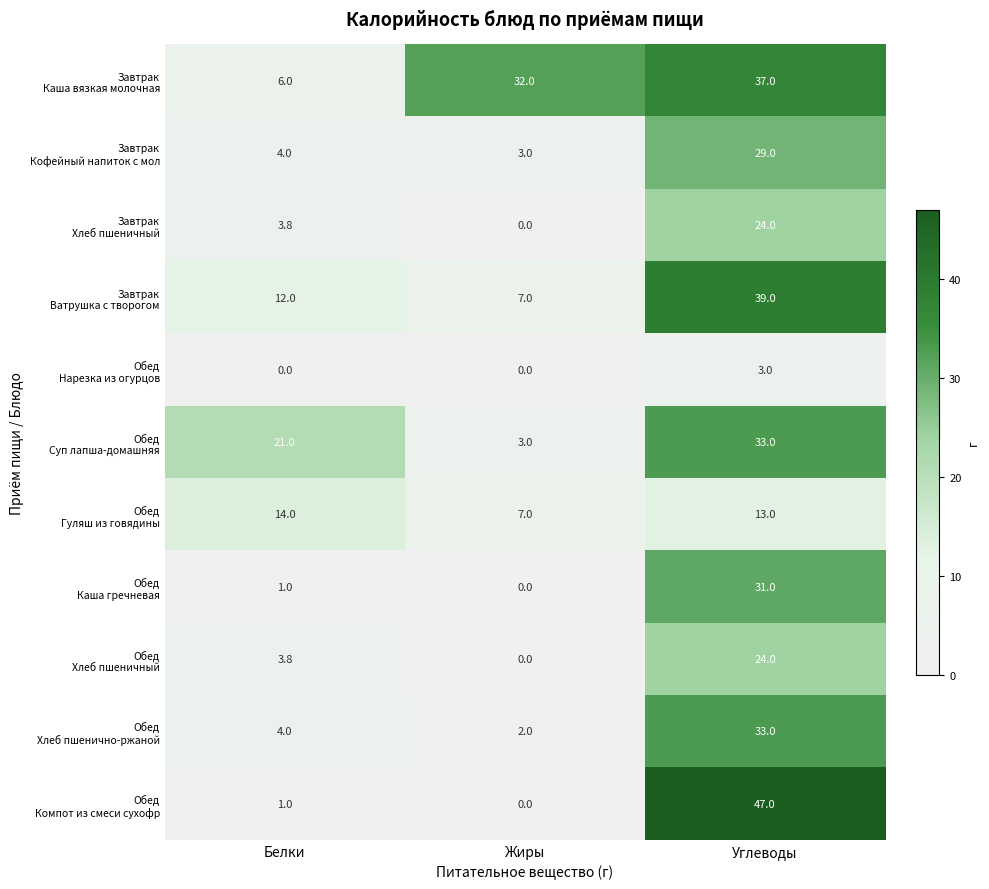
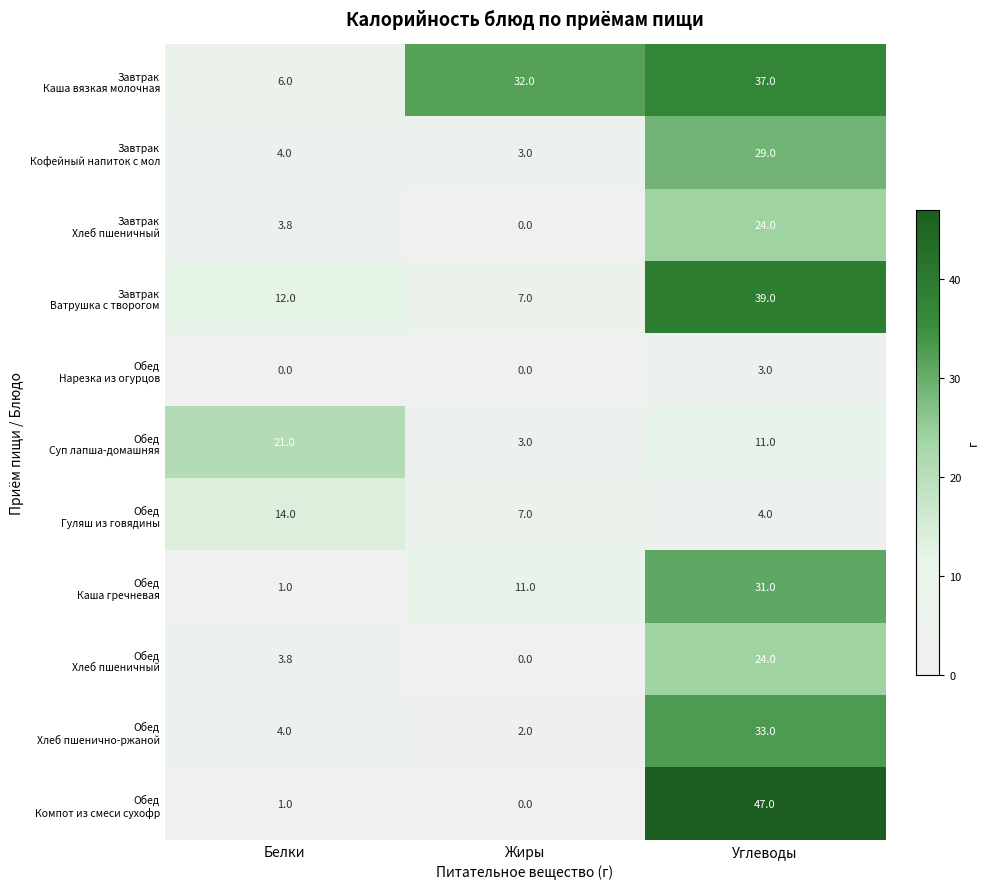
  {
    "Завтрак Каша вязкая молочная": {
      "Белки": 6.0,
      "Жиры": 32.0,
      "Углеводы": 37.0
    },
    "Завтрак Кофейный напиток с мол": {
      "Белки": 4.0,
      "Жиры": 3.0,
      "Углеводы": 29.0
    },
    "Завтрак Хлеб пшеничный": {
      "Белки": 3.8,
      "Жиры": 0.0,
      "Углеводы": 24.0
    },
    "Завтрак Ватрушка с творогом": {
      "Белки": 12.0,
      "Жиры": 7.0,
      "Углеводы": 39.0
    },
    "Обед Нарезка из огурцов": {
      "Белки": 0.0,
      "Жиры": 0.0,
      "Углеводы": 3.0
    },
    "Обед Суп лапша-домашняя": {
      "Белки": 21.0,
      "Жиры": 3.0,
-     "Углеводы": 33.0
+     "Углеводы": 11.0
    },
    "Обед Гуляш из говядины": {
      "Белки": 14.0,
      "Жиры": 7.0,
-     "Углеводы": 13.0
+     "Углеводы": 4.0
    },
    "Обед Каша гречневая": {
      "Белки": 1.0,
-     "Жиры": 0.0,
+     "Жиры": 11.0,
      "Углеводы": 31.0
    },
    "Обед Хлеб пшеничный": {
      "Белки": 3.8,
      "Жиры": 0.0,
      "Углеводы": 24.0
    },
    "Обед Хлеб пшенично-ржаной": {
      "Белки": 4.0,
      "Жиры": 2.0,
      "Углеводы": 33.0
    },
    "Обед Компот из смеси сухофр": {
      "Белки": 1.0,
      "Жиры": 0.0,
      "Углеводы": 47.0
    }
  }
